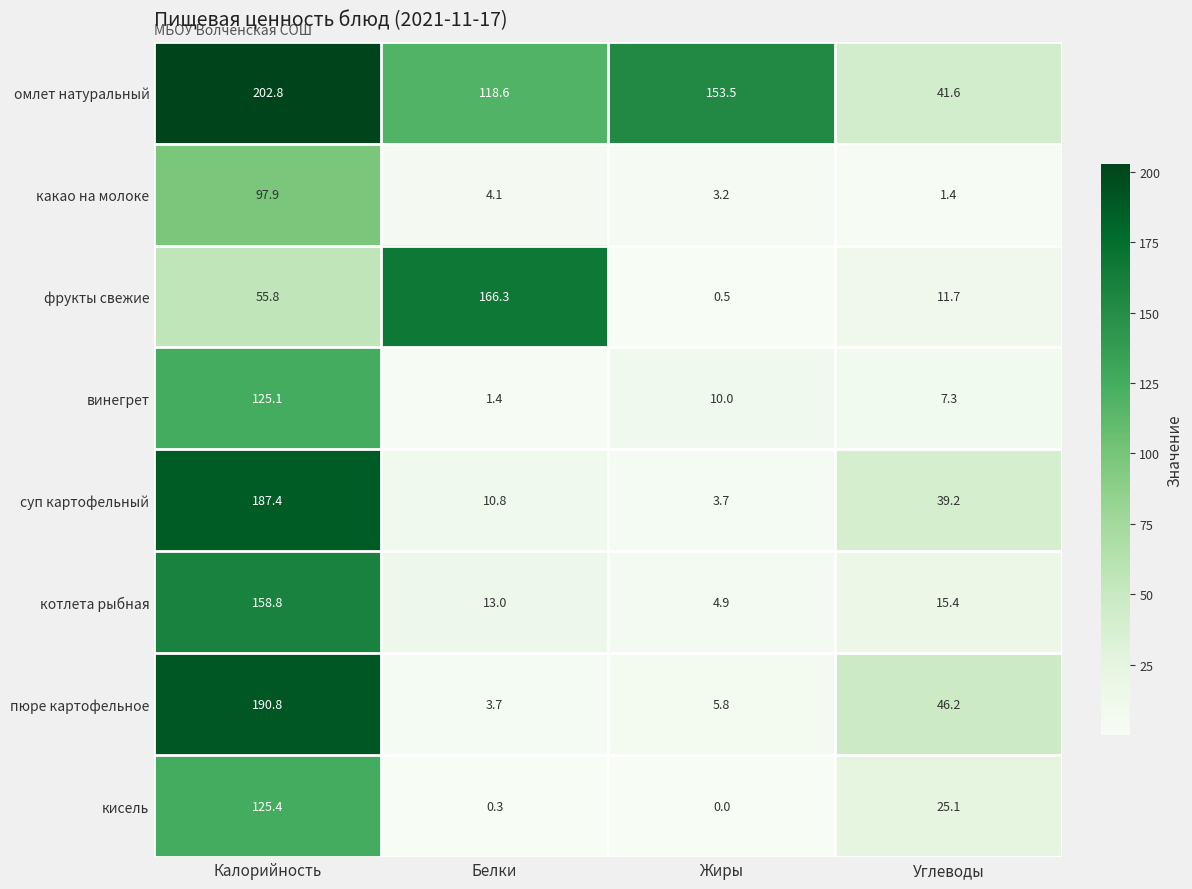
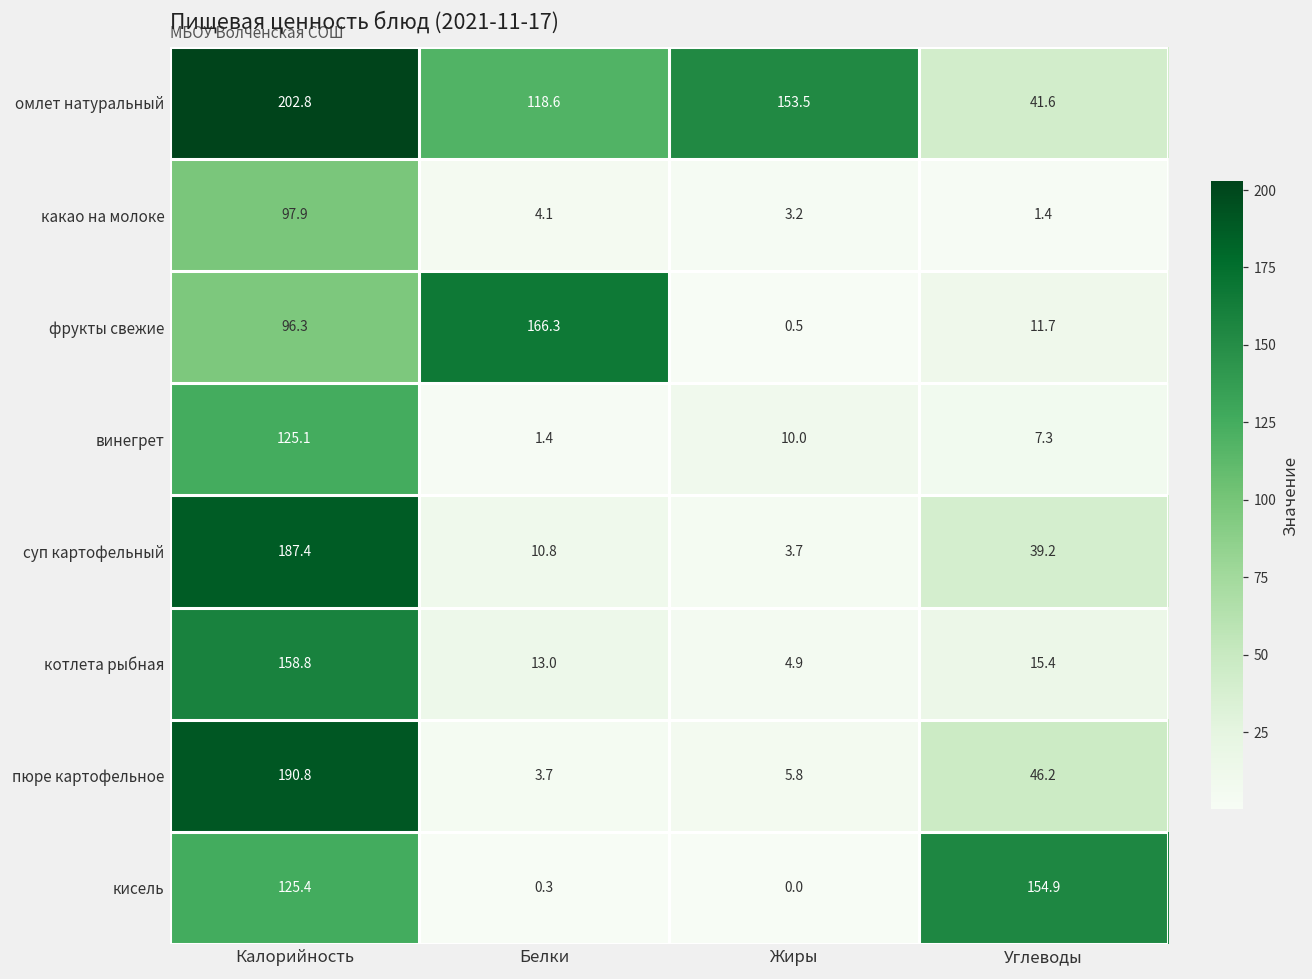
  {
    "омлет натуральный": {
      "Калорийность": 202.8,
      "Белки": 118.6,
      "Жиры": 153.5,
      "Углеводы": 41.6
    },
    "какао на молоке": {
      "Калорийность": 97.9,
      "Белки": 4.1,
      "Жиры": 3.2,
      "Углеводы": 1.4
    },
    "фрукты свежие": {
-     "Калорийность": 55.8,
+     "Калорийность": 96.3,
      "Белки": 166.3,
      "Жиры": 0.5,
      "Углеводы": 11.7
    },
    "винегрет": {
      "Калорийность": 125.1,
      "Белки": 1.4,
      "Жиры": 10.0,
      "Углеводы": 7.3
    },
    "суп картофельный": {
      "Калорийность": 187.4,
      "Белки": 10.8,
      "Жиры": 3.7,
      "Углеводы": 39.2
    },
    "котлета рыбная": {
      "Калорийность": 158.8,
      "Белки": 13.0,
      "Жиры": 4.9,
      "Углеводы": 15.4
    },
    "пюре картофельное": {
      "Калорийность": 190.8,
      "Белки": 3.7,
      "Жиры": 5.8,
      "Углеводы": 46.2
    },
    "кисель": {
      "Калорийность": 125.4,
      "Белки": 0.3,
      "Жиры": 0.0,
-     "Углеводы": 25.1
+     "Углеводы": 154.9
    }
  }
